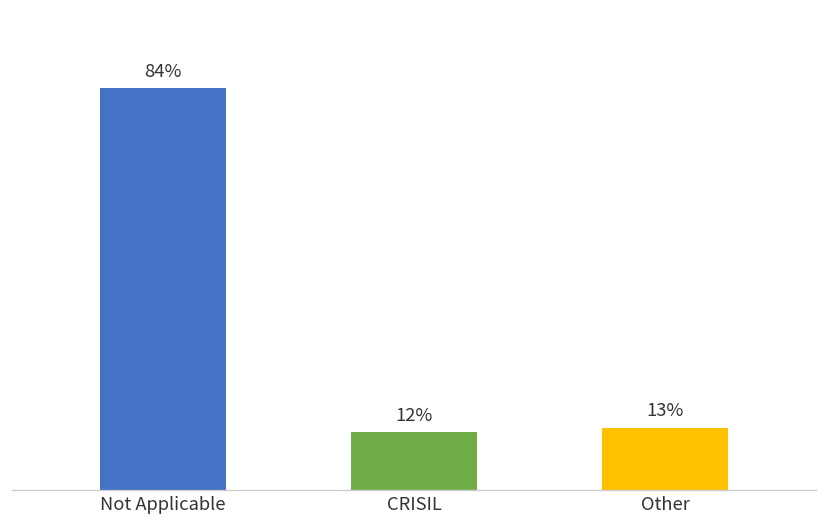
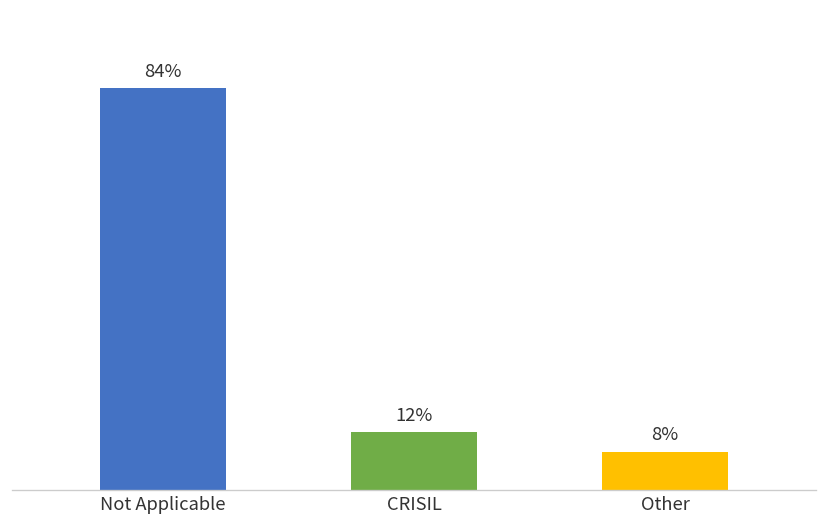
  {
    "Not Applicable": "84%",
    "CRISIL": "12%",
-   "Other": "13%"
+   "Other": "8%"
  }
